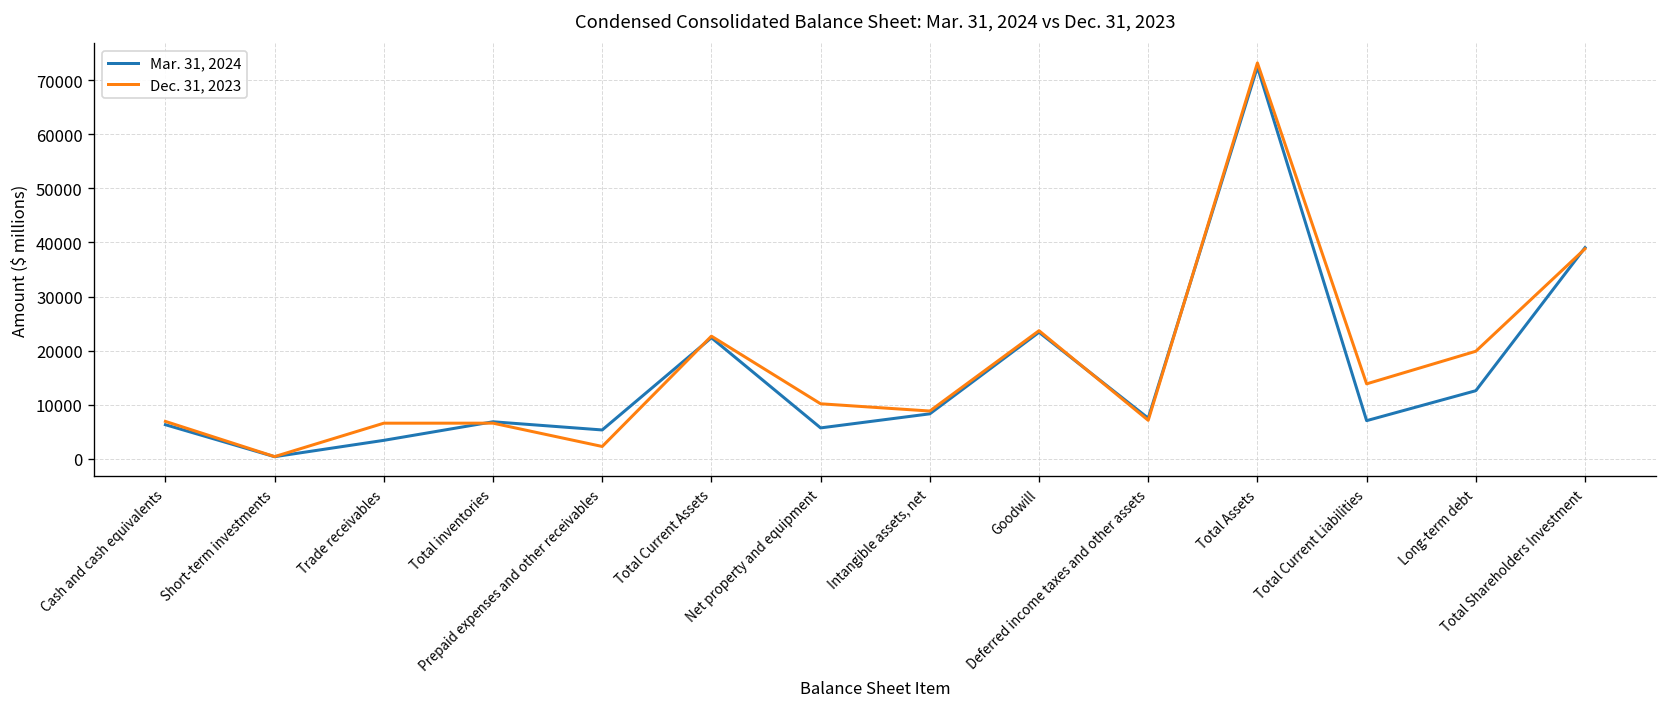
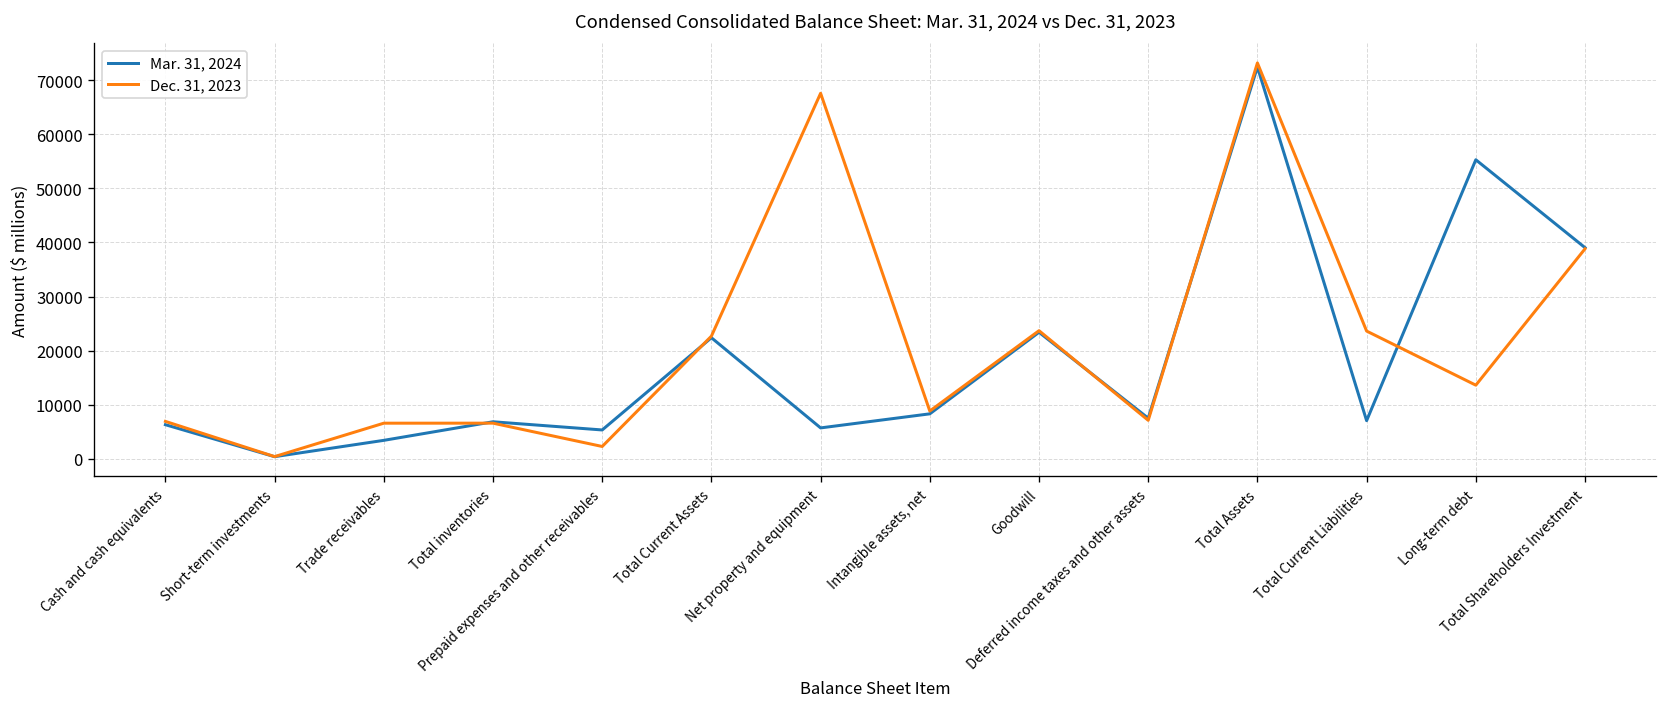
  {
    "Mar. 31, 2024": {
      "Cash and cash equivalents": 6000,
      "Trade receivables": 3000,
      "Prepaid expenses and other receivables": 5000,
      "Net property and equipment": 6000,
      "Total Assets": 72000,
      "Total Current Liabilities": 7000,
-     "Long-term debt": 13000
+     "Long-term debt": 55000
    },
    "Dec. 31, 2023": {
      "Cash and cash equivalents": 7000,
      "Trade receivables": 7000,
      "Prepaid expenses and other receivables": 2000,
-     "Net property and equipment": 10000,
+     "Net property and equipment": 68000,
      "Total Assets": 73000,
-     "Total Current Liabilities": 14000,
-     "Long-term debt": 20000
+     "Total Current Liabilities": 24000,
+     "Long-term debt": 14000
    }
  }
